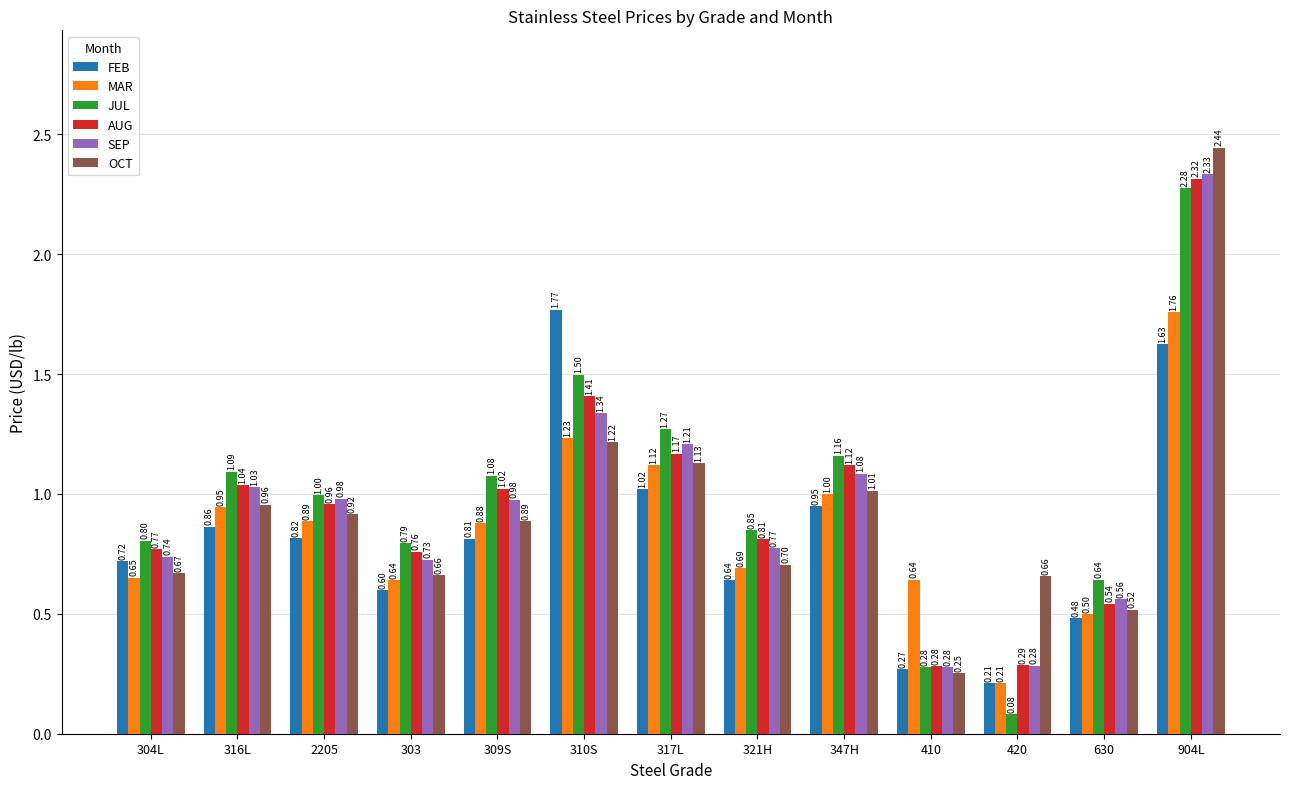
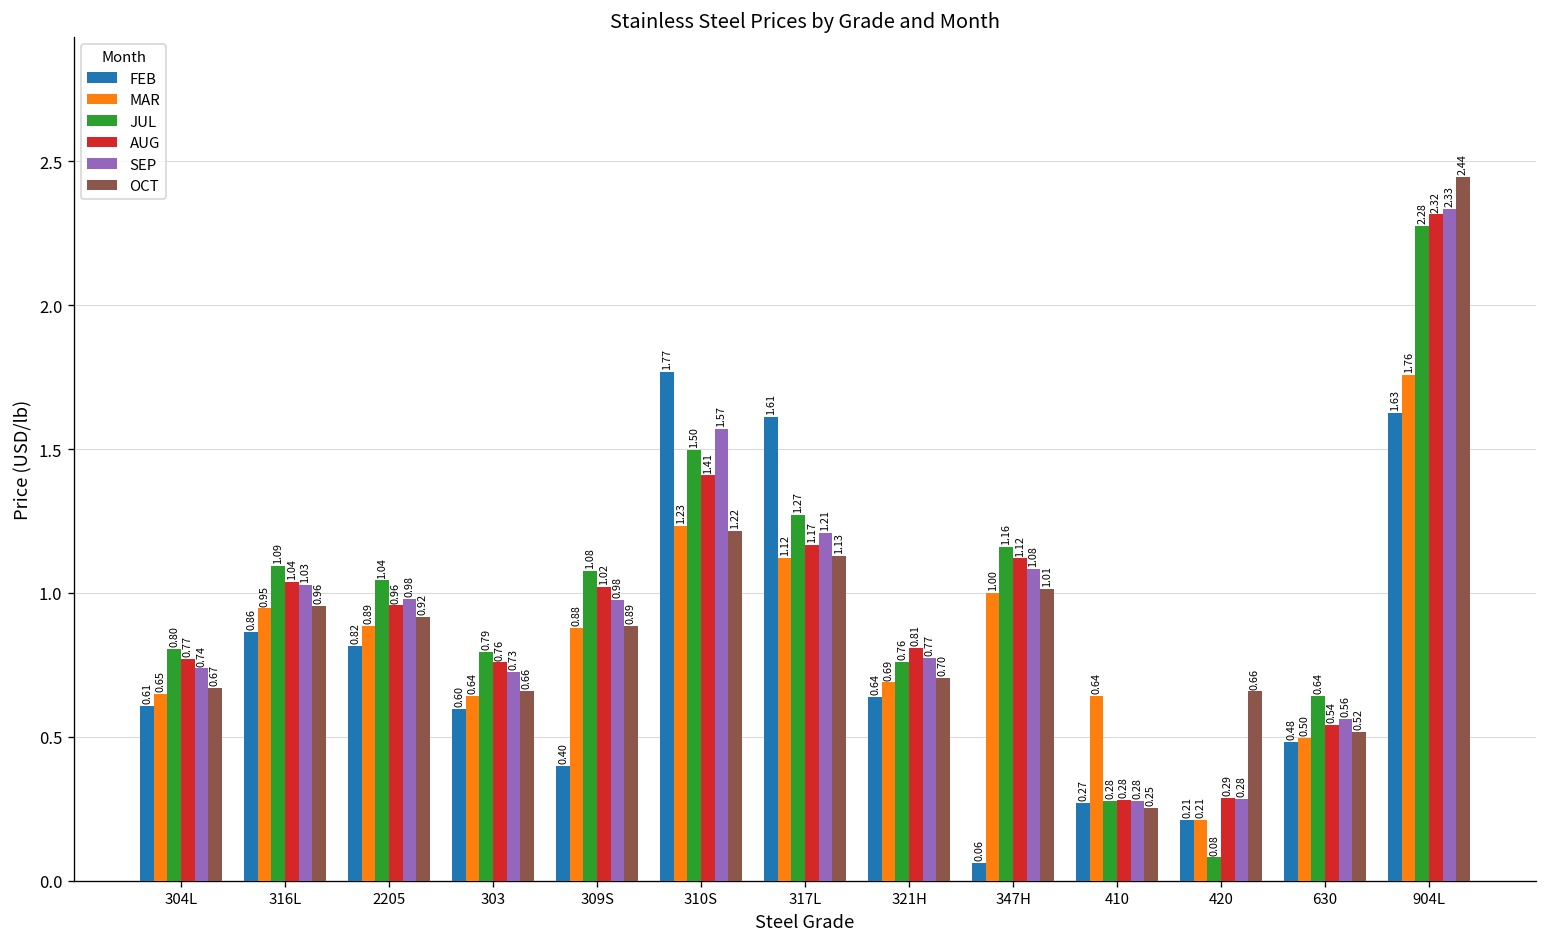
  {
    "FEB": {
-     "304L": 0.72,
+     "304L": 0.61,
      "316L": 0.86,
      "2205": 0.82,
      "303": 0.60,
-     "309S": 0.81,
+     "309S": 0.40,
      "310S": 1.77,
-     "317L": 1.02,
+     "317L": 1.61,
      "321H": 0.64,
-     "347H": 0.95,
+     "347H": 0.06,
      "410": 0.27,
      "420": 0.21,
      "630": 0.48,
      "904L": 1.63
    },
    "MAR": {
      "304L": 0.65,
      "316L": 0.95,
      "2205": 0.89,
      "303": 0.64,
      "309S": 0.88,
      "310S": 1.23,
      "317L": 1.12,
      "321H": 0.69,
      "347H": 1.00,
      "410": 0.64,
      "420": 0.21,
      "630": 0.50,
      "904L": 1.76
    },
    "JUL": {
      "304L": 0.80,
      "316L": 1.09,
-     "2205": 1.00,
+     "2205": 1.04,
      "303": 0.79,
      "309S": 1.08,
      "310S": 1.50,
      "317L": 1.27,
-     "321H": 0.85,
+     "321H": 0.76,
      "347H": 1.16,
      "410": 0.28,
      "420": 0.08,
      "630": 0.64,
      "904L": 2.28
    },
    "AUG": {
      "304L": 0.77,
      "316L": 1.04,
      "2205": 0.96,
      "303": 0.76,
      "309S": 1.02,
      "310S": 1.41,
      "317L": 1.17,
      "321H": 0.81,
      "347H": 1.12,
      "410": 0.28,
      "420": 0.29,
      "630": 0.54,
      "904L": 2.32
    },
    "SEP": {
      "304L": 0.74,
      "316L": 1.03,
      "2205": 0.98,
      "303": 0.73,
      "309S": 0.98,
-     "310S": 1.34,
+     "310S": 1.57,
      "317L": 1.21,
      "321H": 0.77,
      "347H": 1.08,
      "410": 0.28,
      "420": 0.28,
      "630": 0.56,
      "904L": 2.33
    },
    "OCT": {
      "304L": 0.67,
      "316L": 0.96,
      "2205": 0.92,
      "303": 0.66,
      "309S": 0.89,
      "310S": 1.22,
      "317L": 1.13,
      "321H": 0.70,
      "347H": 1.01,
      "410": 0.25,
      "420": 0.66,
      "630": 0.52,
      "904L": 2.44
    }
  }
